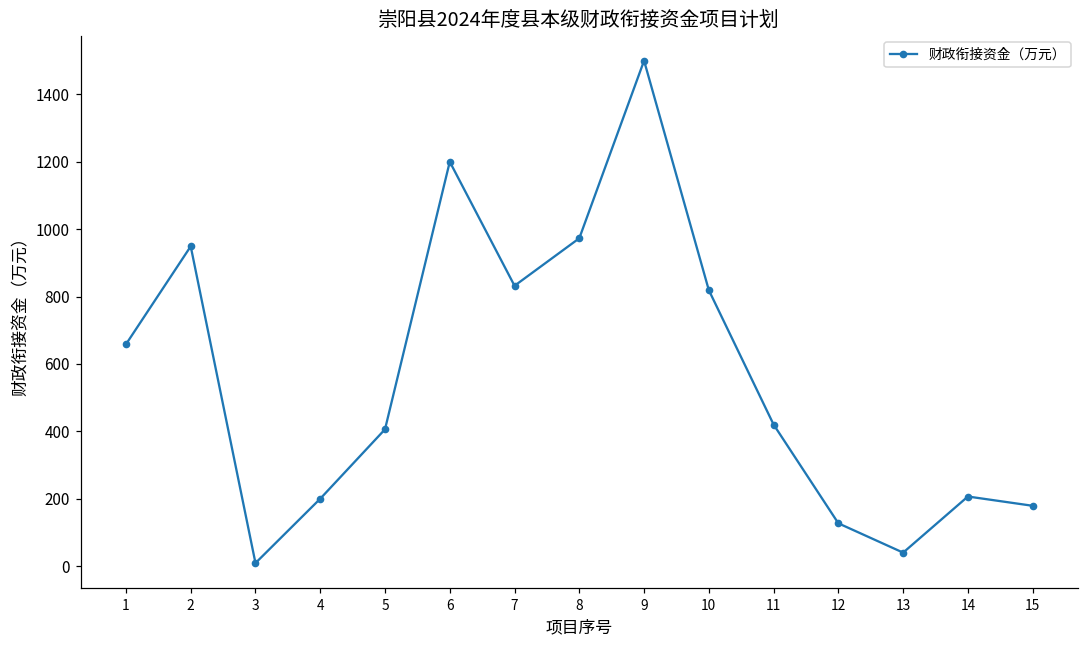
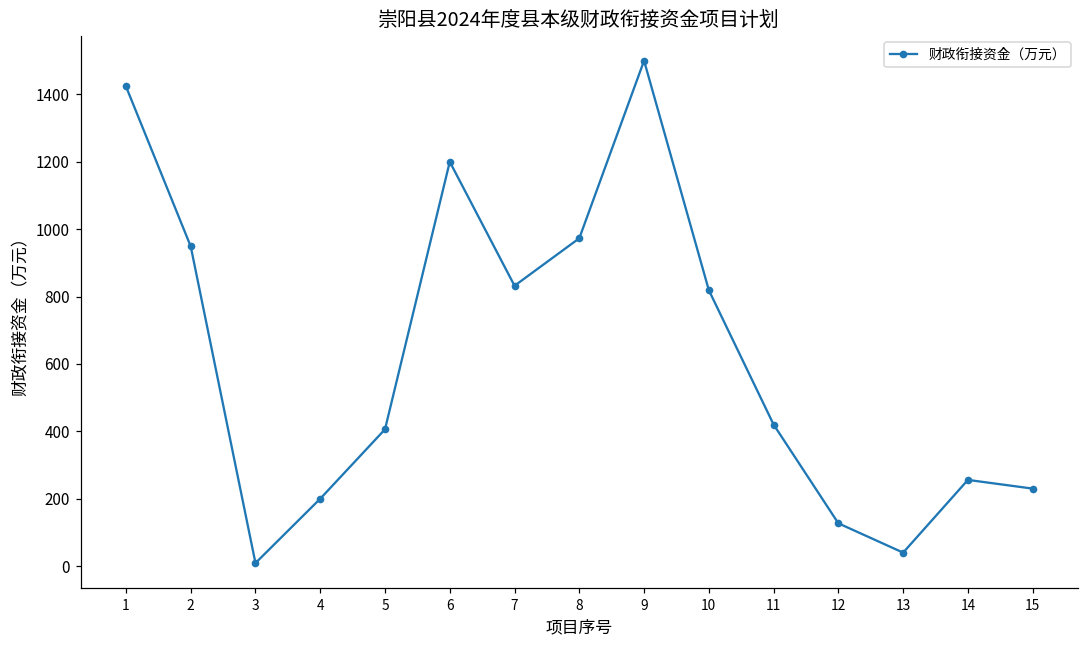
  {
-   "1": 660,
+   "1": 1420,
    "2": 950,
    "3": 10,
    "4": 200,
    "5": 410,
    "6": 1200,
    "7": 830,
    "8": 970,
    "9": 1500,
    "10": 820,
    "11": 420,
    "12": 130,
    "13": 40,
-   "14": 210,
-   "15": 180
+   "14": 260,
+   "15": 230
  }
